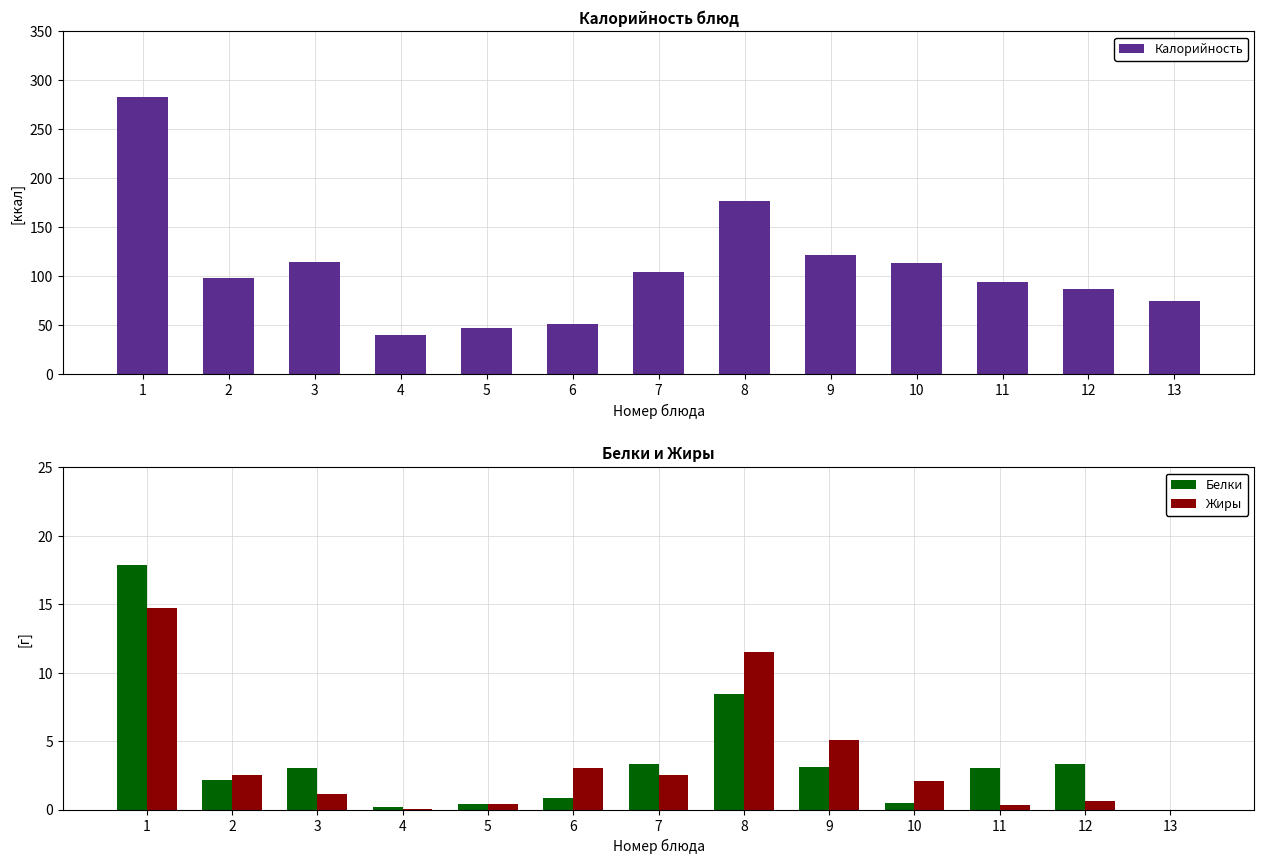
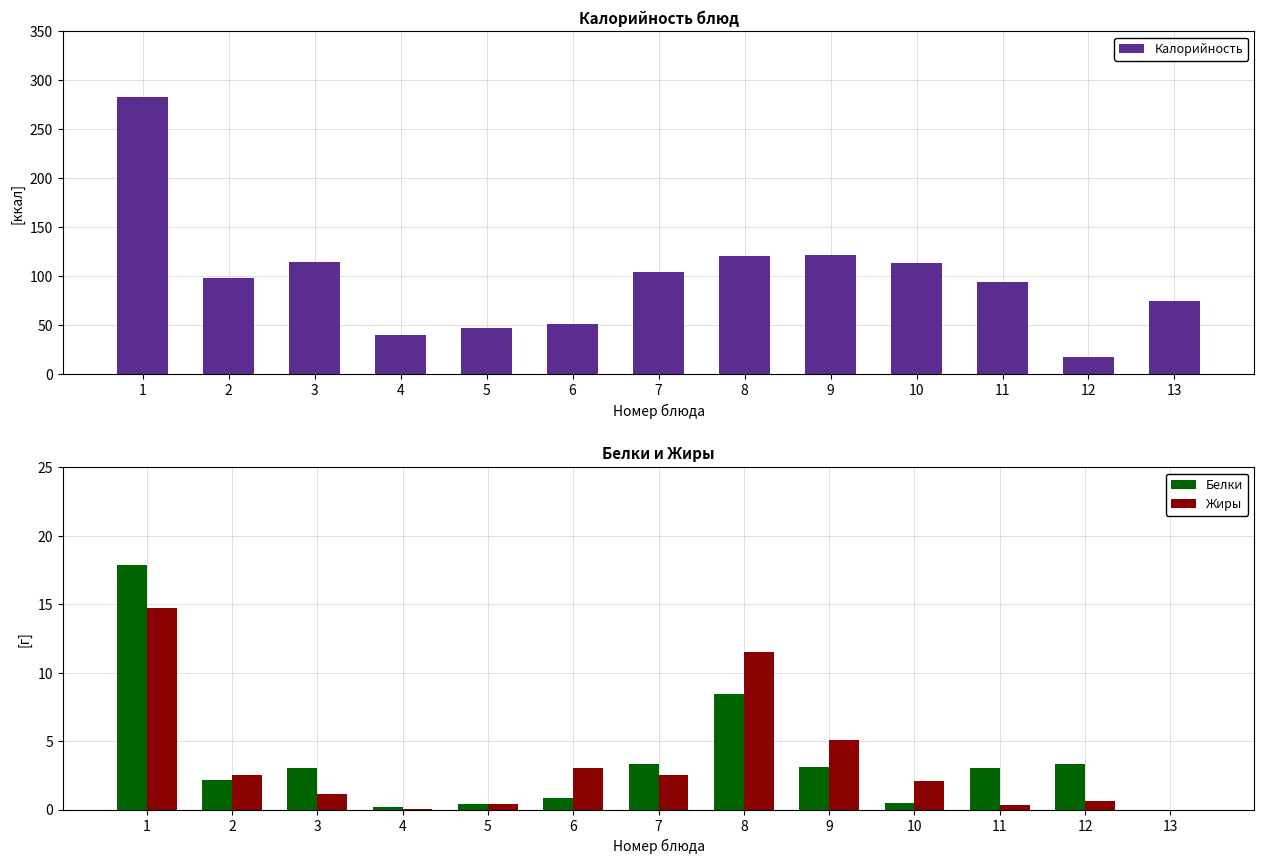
  {
    "Калорийность блюд": {
      "1": 280,
      "2": 100,
      "3": 110,
      "4": 40,
      "5": 50,
      "6": 50,
      "7": 100,
-     "8": 180,
+     "8": 120,
      "9": 120,
      "10": 110,
      "11": 90,
-     "12": 90,
+     "12": 20,
      "13": 70
    },
    "Белки и Жиры": {
      "Белки": {
        "1": 17.9,
        "2": 2.2,
        "3": 3.0,
        "4": 0.2,
        "5": 0.4,
        "6": 0.9,
        "7": 3.3,
        "8": 8.4,
        "9": 3.1,
        "10": 0.5,
        "11": 3.0,
        "12": 3.3,
        "13": 0.0
      },
      "Жиры": {
        "1": 14.7,
        "2": 2.6,
        "3": 1.2,
        "5": 0.4,
        "6": 3.1,
        "7": 2.5,
        "8": 11.5,
        "9": 5.1,
        "10": 2.1,
        "11": 0.3,
        "12": 0.6,
        "13": 0.0
      }
    }
  }
